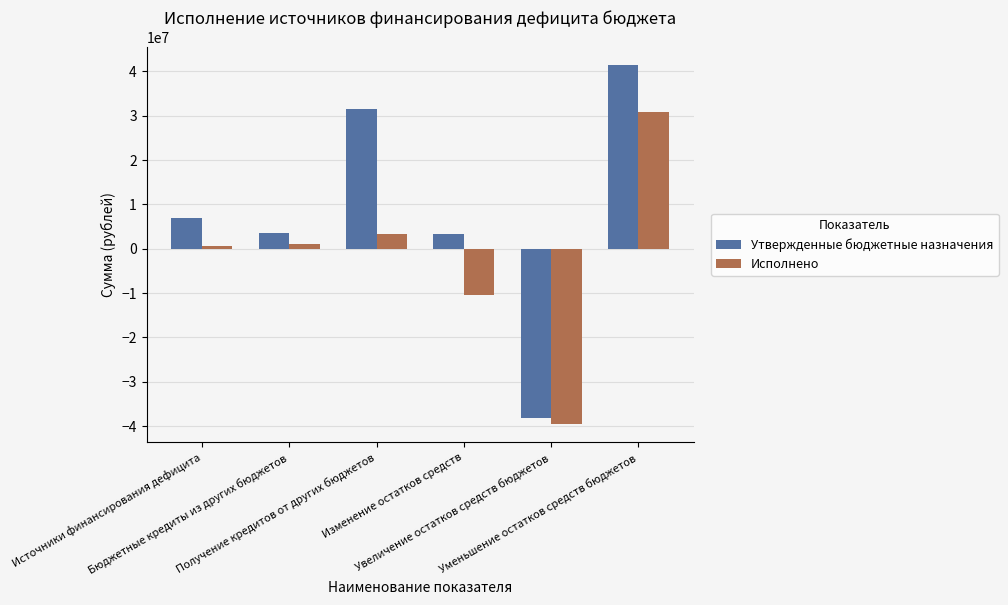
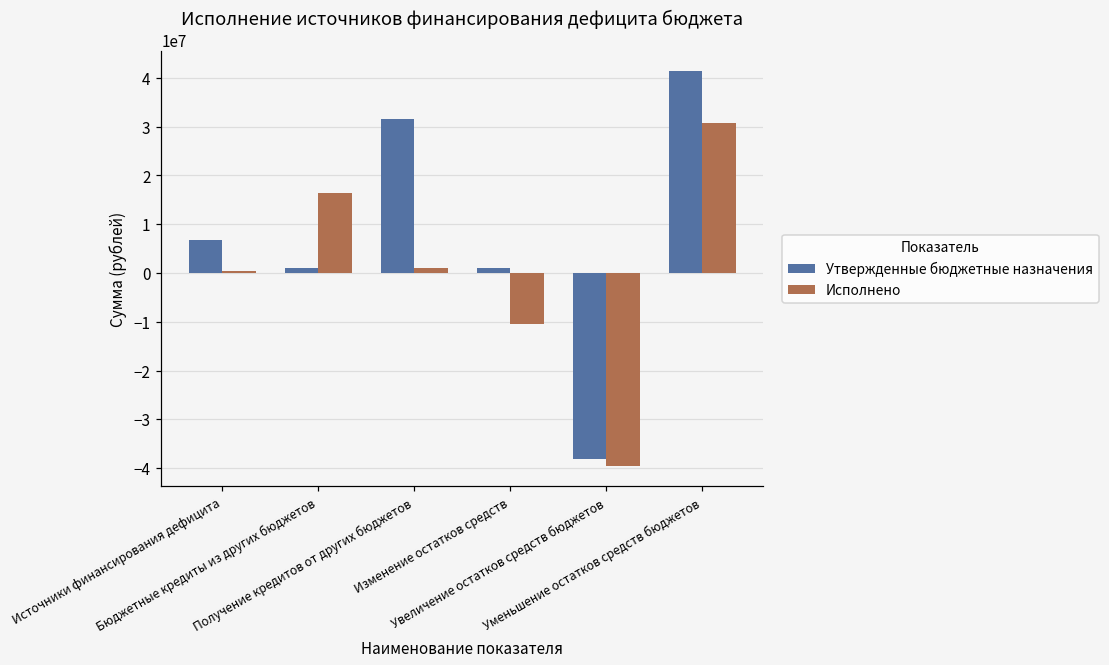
  {
    "Утвержденные бюджетные назначения": {
      "Источники финансирования дефицита": 7000000,
-     "Бюджетные кредиты из других бюджетов": 4000000,
+     "Бюджетные кредиты из других бюджетов": 1000000,
      "Получение кредитов от других бюджетов": 32000000,
-     "Изменение остатков средств": 3000000,
+     "Изменение остатков средств": 1000000,
      "Увеличение остатков средств бюджетов": -38000000,
      "Уменьшение остатков средств бюджетов": 41000000
    },
    "Исполнено": {
-     "Бюджетные кредиты из других бюджетов": 1000000,
-     "Получение кредитов от других бюджетов": 3000000,
+     "Бюджетные кредиты из других бюджетов": 16000000,
+     "Получение кредитов от других бюджетов": 1000000,
      "Изменение остатков средств": -11000000,
      "Увеличение остатков средств бюджетов": -40000000,
      "Уменьшение остатков средств бюджетов": 31000000
    }
  }
